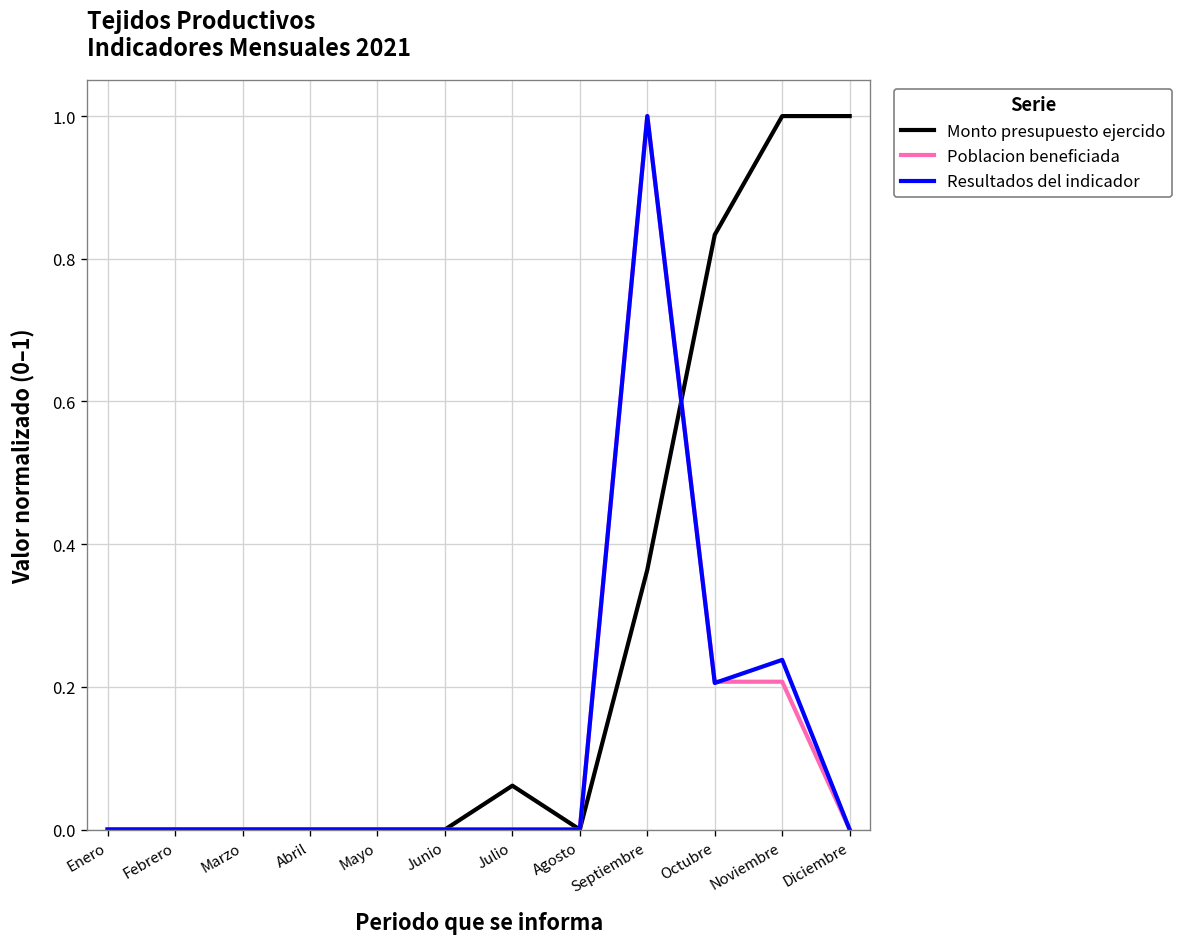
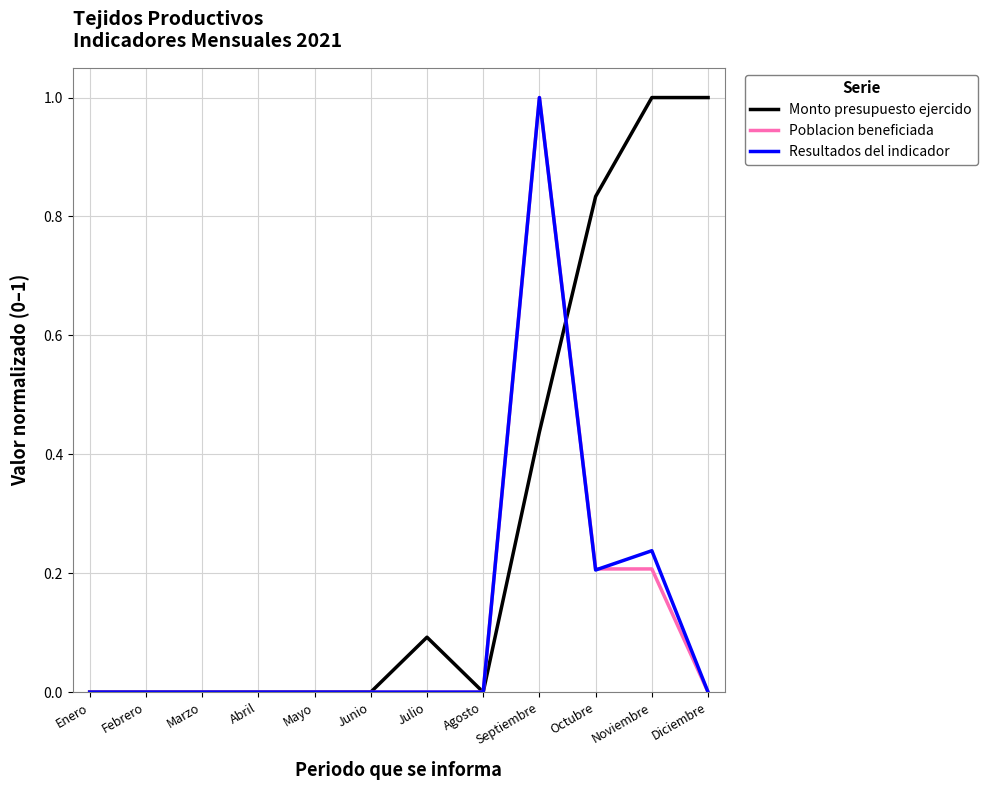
  {
    "Monto presupuesto ejercido": {
-     "Julio": 0.06,
-     "Septiembre": 0.36,
+     "Julio": 0.09,
+     "Septiembre": 0.44,
      "Octubre": 0.83,
      "Noviembre": 1.00,
      "Diciembre": 1.00
    },
    "Poblacion beneficiada": {
      "Noviembre": 0.21
    },
    "Resultados del indicador": {
      "Noviembre": 0.24
    }
  }
